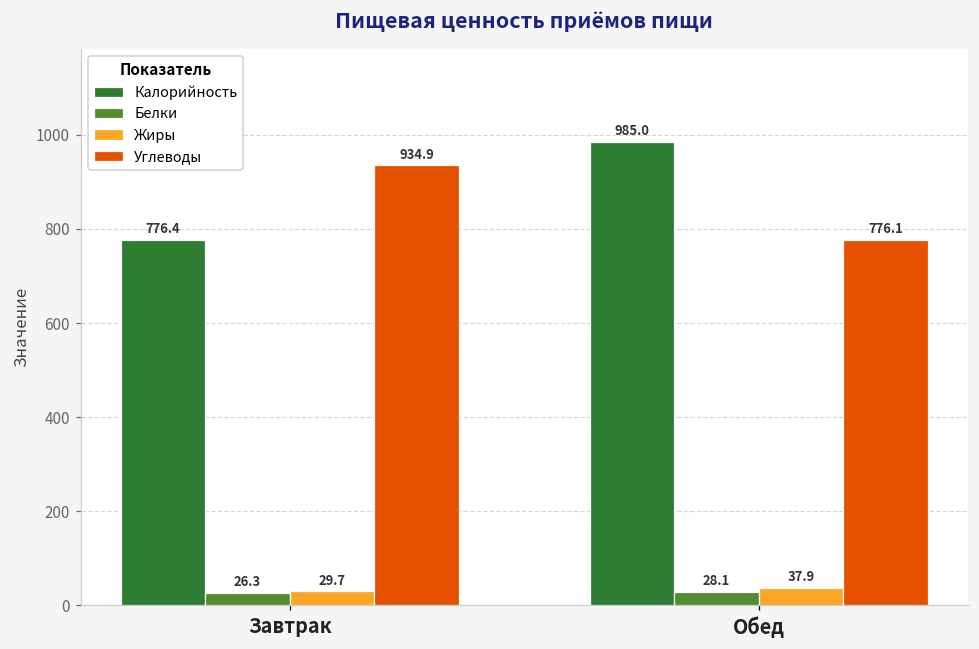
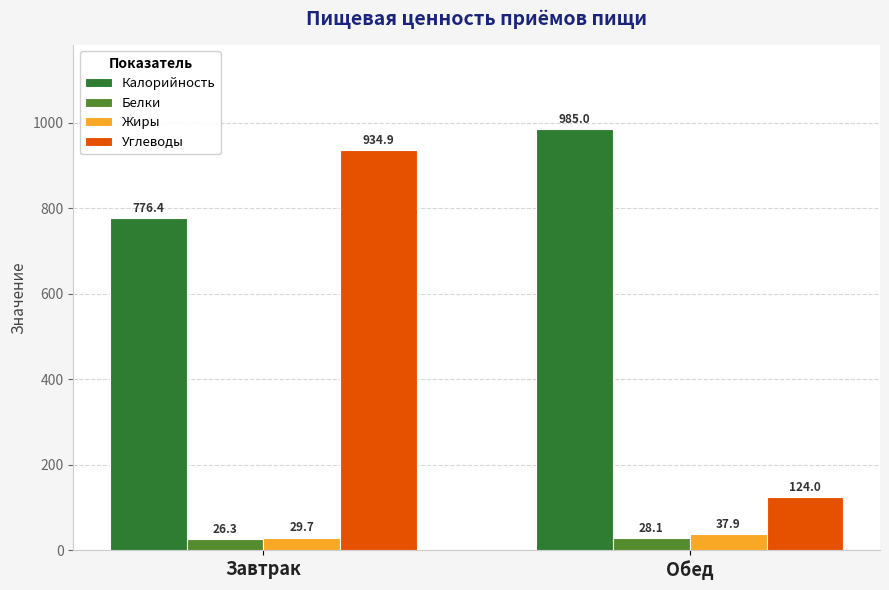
  {
    "Жиры": {
      "Завтрак": 29.7,
      "Обед": 37.9
    },
    "Углеводы": {
      "Завтрак": 934.9,
-     "Обед": 776.1
+     "Обед": 124.0
    }
  }
